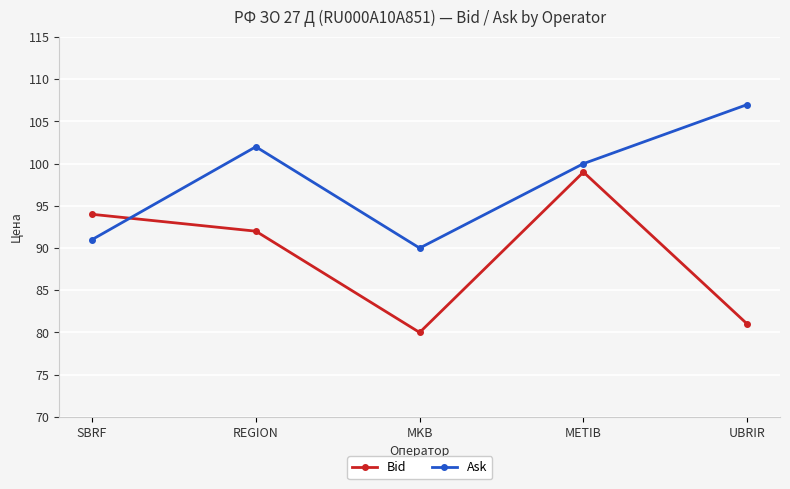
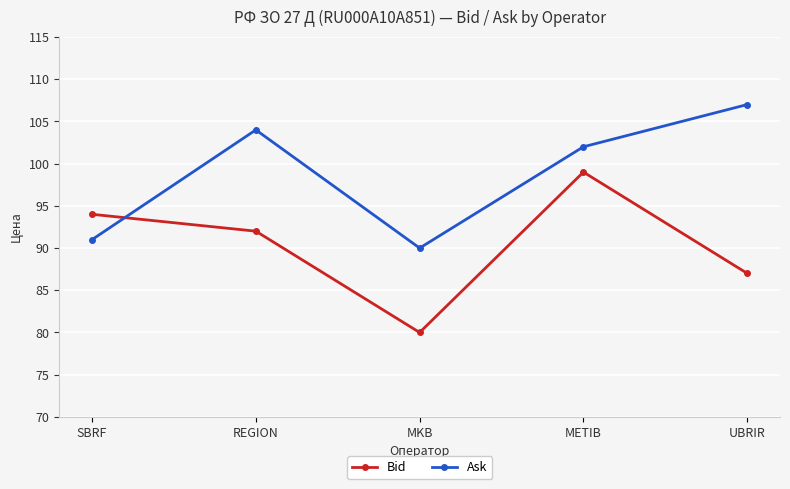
  {
    "Bid": {
      "SBRF": 94,
      "REGION": 92,
      "MKB": 80,
      "METIB": 99,
-     "UBRIR": 81
+     "UBRIR": 87
    },
    "Ask": {
      "SBRF": 91,
-     "REGION": 102,
+     "REGION": 104,
      "MKB": 90,
-     "METIB": 100,
+     "METIB": 102,
      "UBRIR": 107
    }
  }
